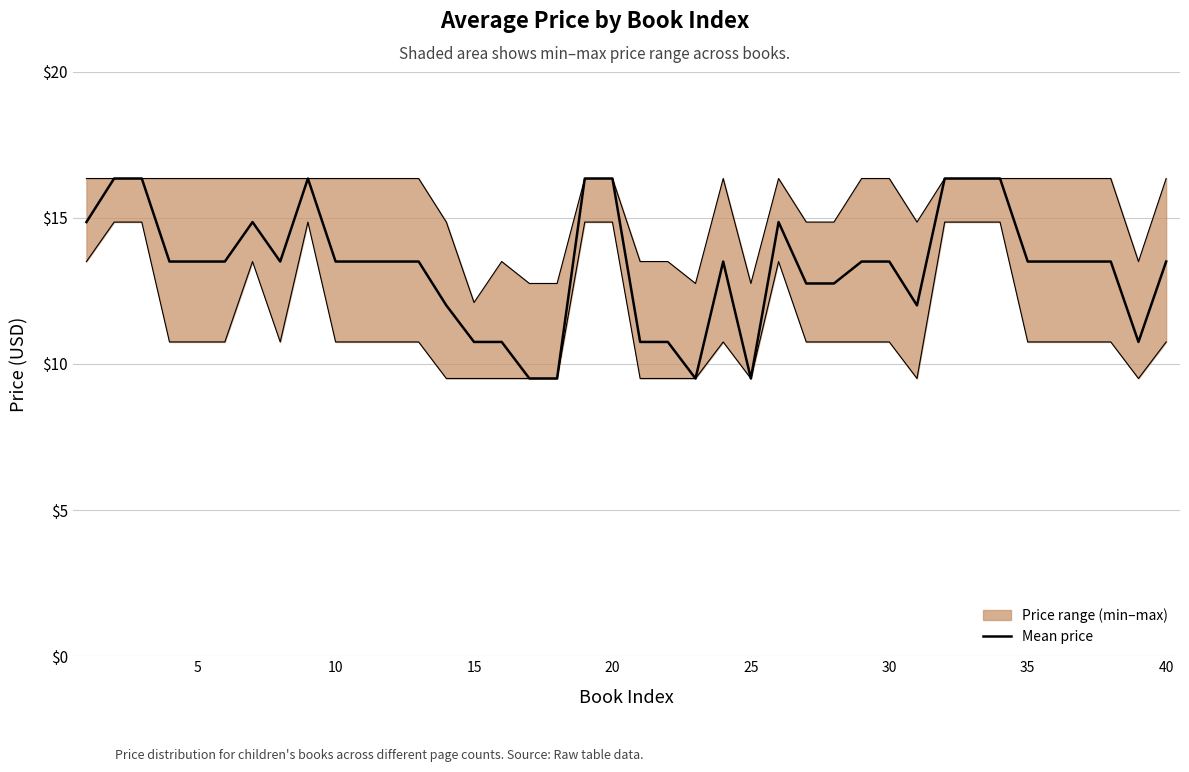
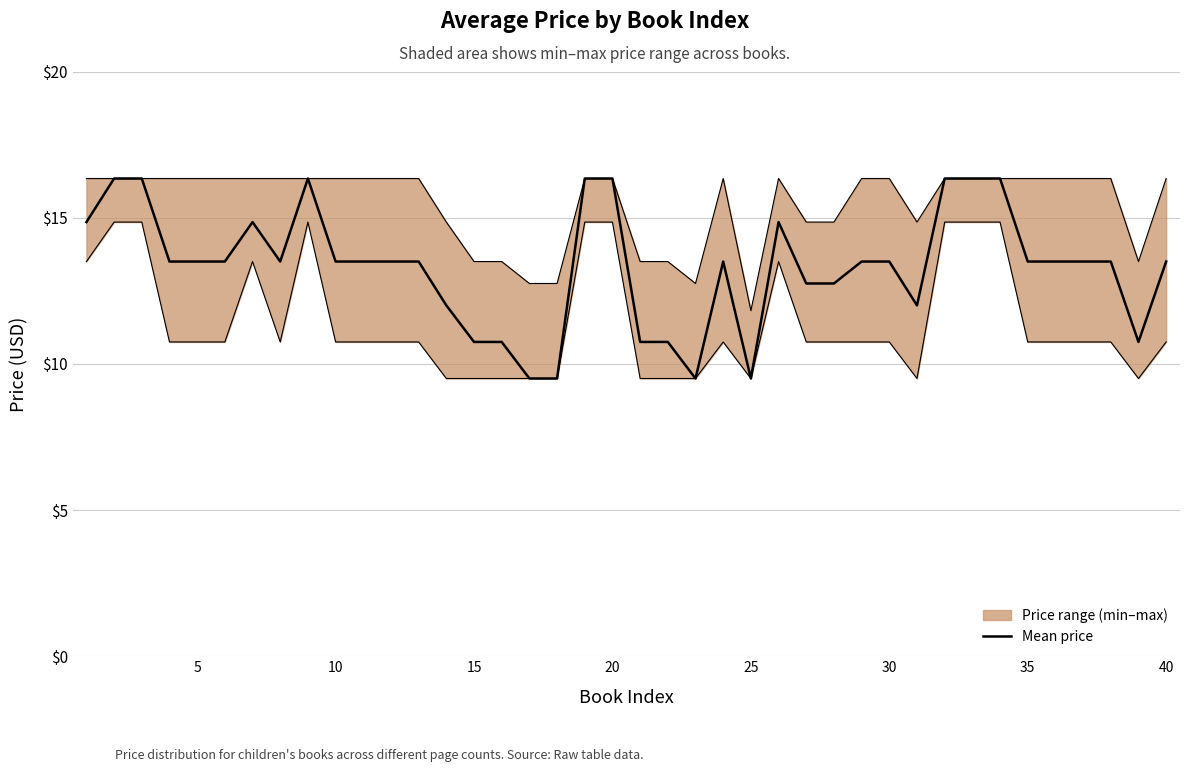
  {
    "Price range (min–max)": {
      "5": "$16.3",
      "10": "$16.3",
-     "15": "$12.1",
-     "25": "$12.8",
+     "15": "$13.5",
+     "25": "$11.8",
      "30": "$16.3",
      "35": "$16.3",
      "40": "$16.3"
    }
  }
